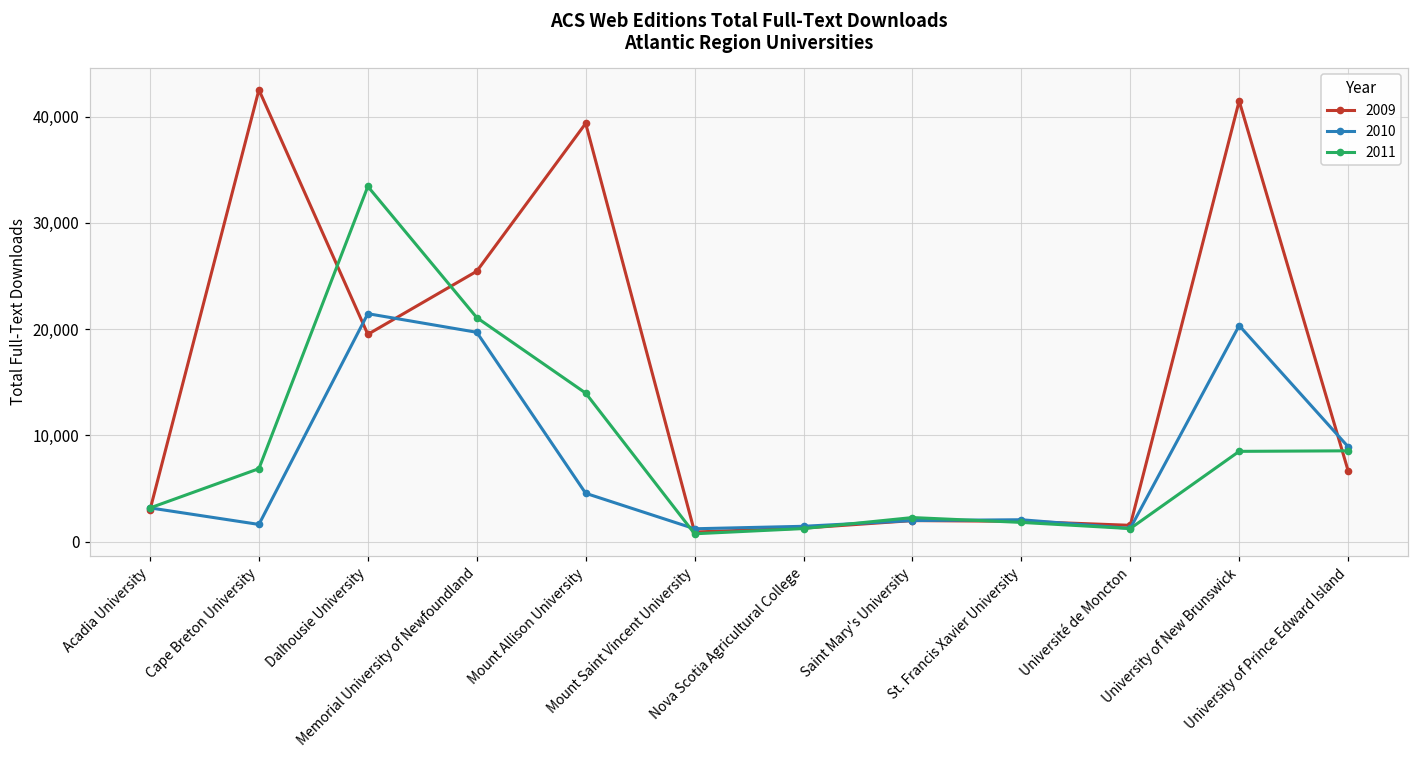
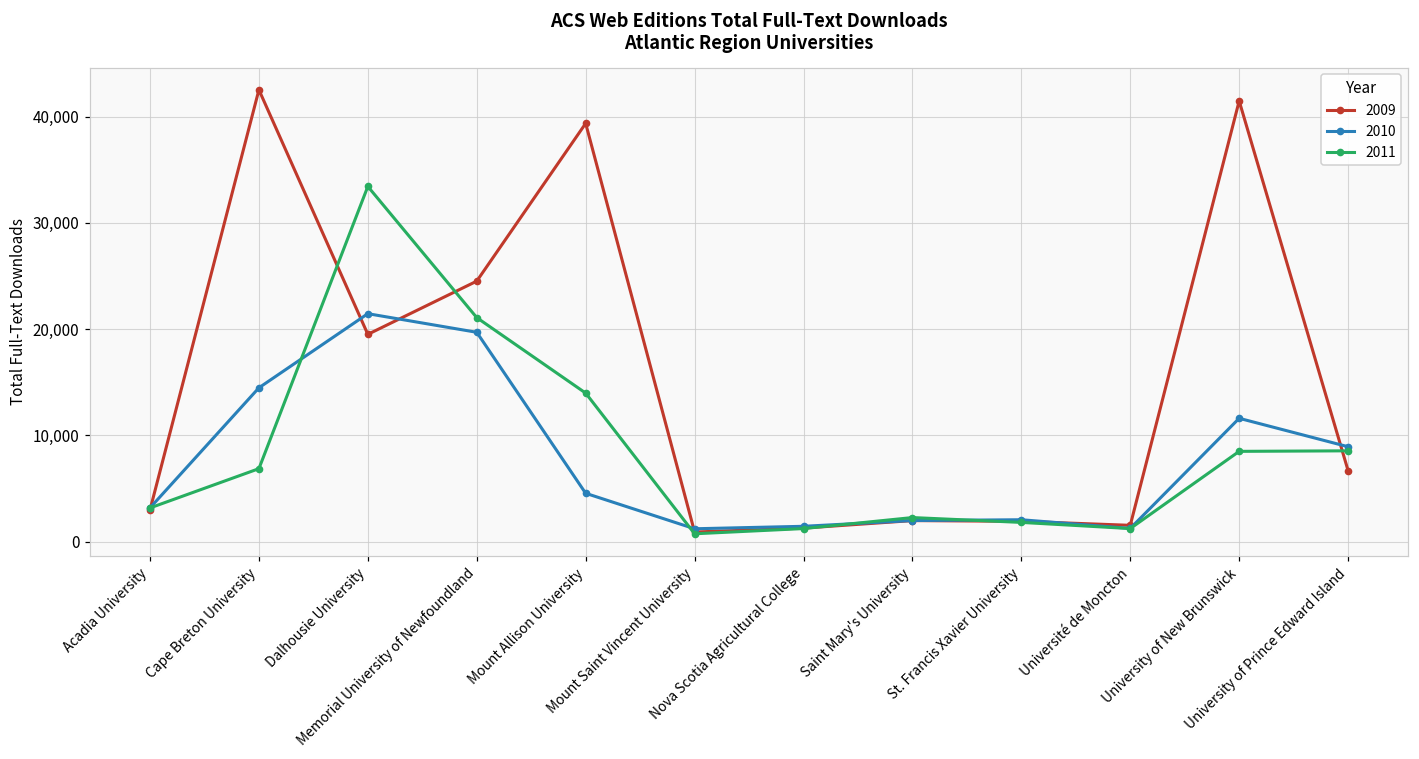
  {
    "2009": {
      "Cape Breton University": "43,000",
      "Dalhousie University": "20,000",
-     "Memorial University of Newfoundland": "25,500",
+     "Memorial University of Newfoundland": "24,500",
      "Mount Allison University": "39,000",
      "Université de Moncton": "2,000",
      "University of New Brunswick": "41,000",
      "University of Prince Edward Island": "7,000"
    },
    "2010": {
-     "Cape Breton University": "2,000",
+     "Cape Breton University": "14,000",
      "Dalhousie University": "21,000",
      "Memorial University of Newfoundland": "20,000",
      "Mount Allison University": "5,000",
      "Mount Saint Vincent University": "1,000",
-     "University of New Brunswick": "20,000",
+     "University of New Brunswick": "12,000",
      "University of Prince Edward Island": "9,000"
    },
    "2011": {
      "Cape Breton University": "7,000",
      "Dalhousie University": "33,000",
      "Memorial University of Newfoundland": "21,000",
      "Mount Allison University": "14,000",
      "Saint Mary's University": "2,000",
      "University of New Brunswick": "9,000",
      "University of Prince Edward Island": "9,000"
    }
  }
